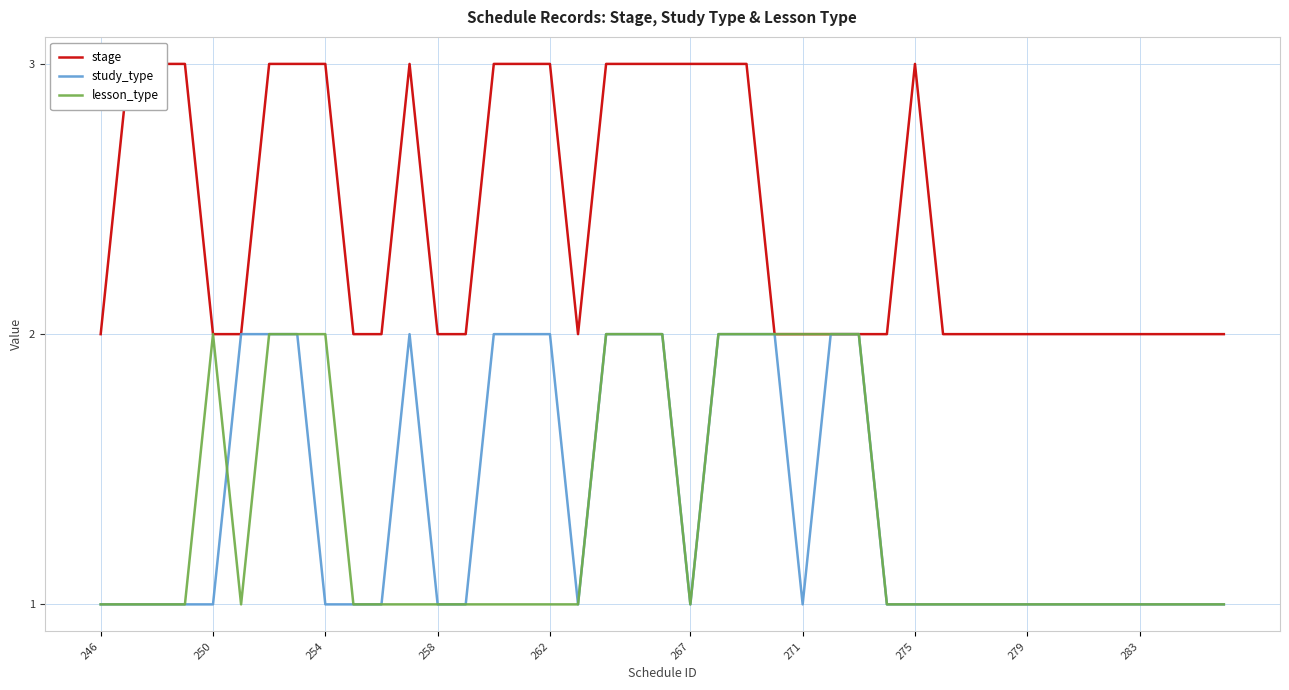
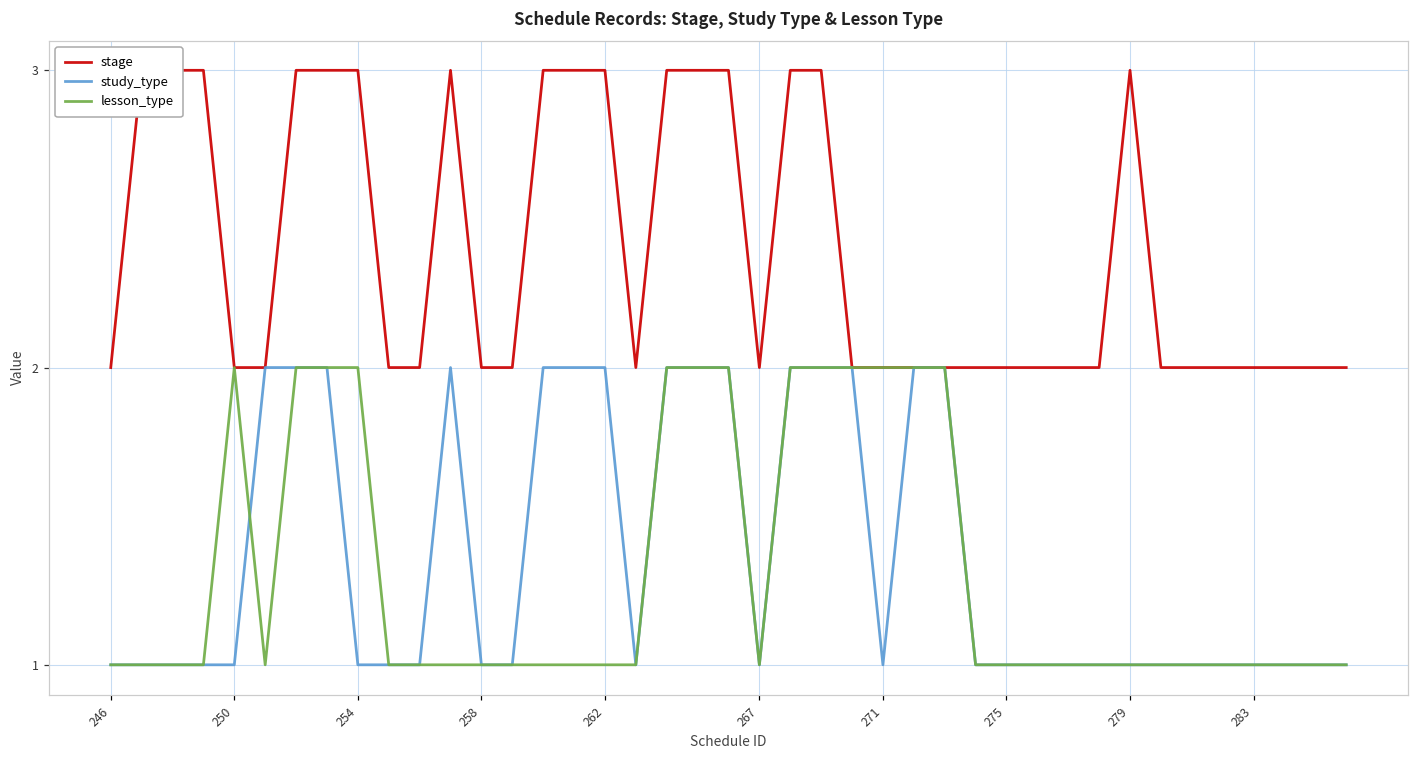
  {
    "stage": {
      "246": 2,
      "254": 3,
      "258": 2,
      "262": 3,
-     "267": 3,
-     "275": 3,
-     "279": 2,
+     "267": 2,
+     "275": 2,
+     "279": 3,
      "283": 2
    },
    "study_type": {
      "250": 1,
      "254": 1,
      "262": 2,
      "271": 1
    },
    "lesson_type": {
      "254": 2,
      "262": 1
    }
  }
